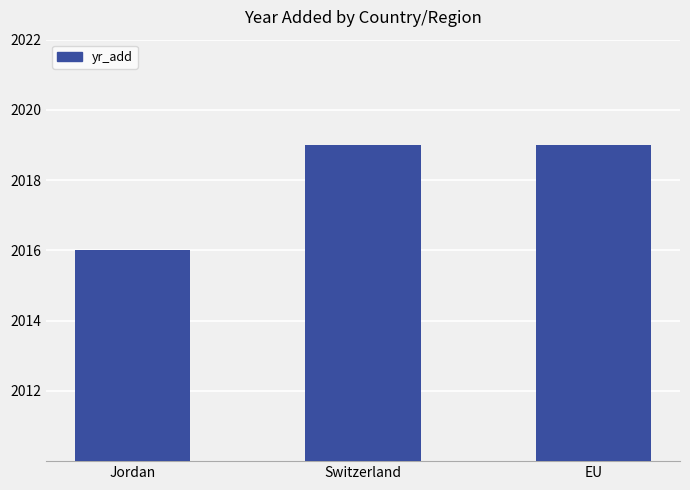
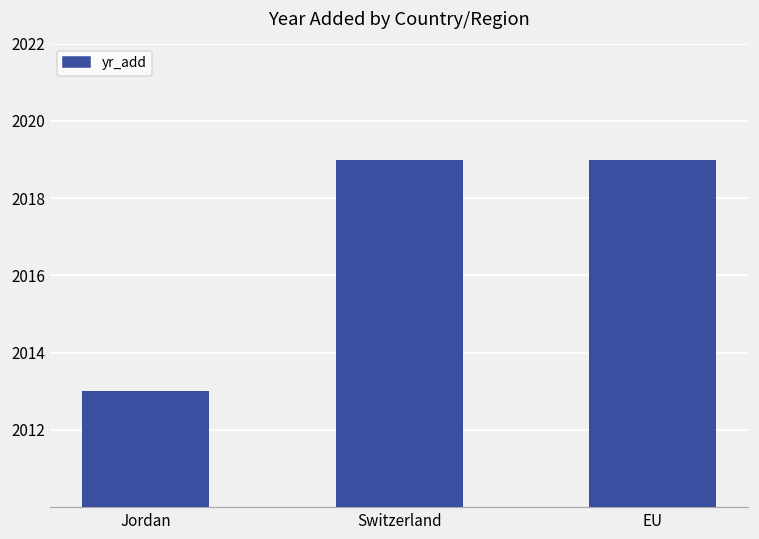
  {
-   "Jordan": 2016,
+   "Jordan": 2013,
    "Switzerland": 2019,
    "EU": 2019
  }
